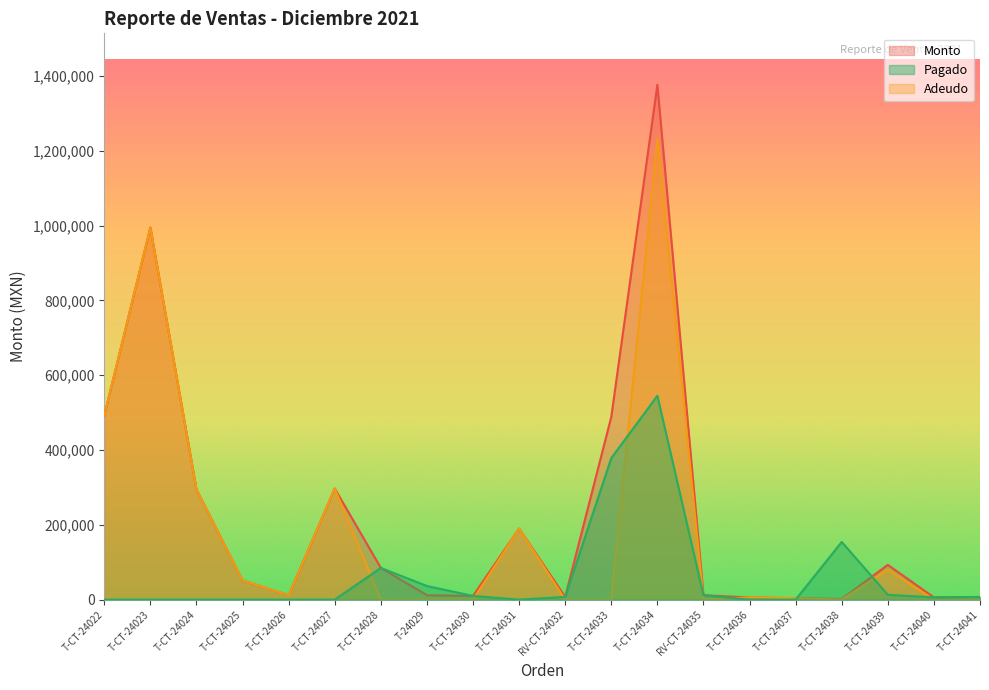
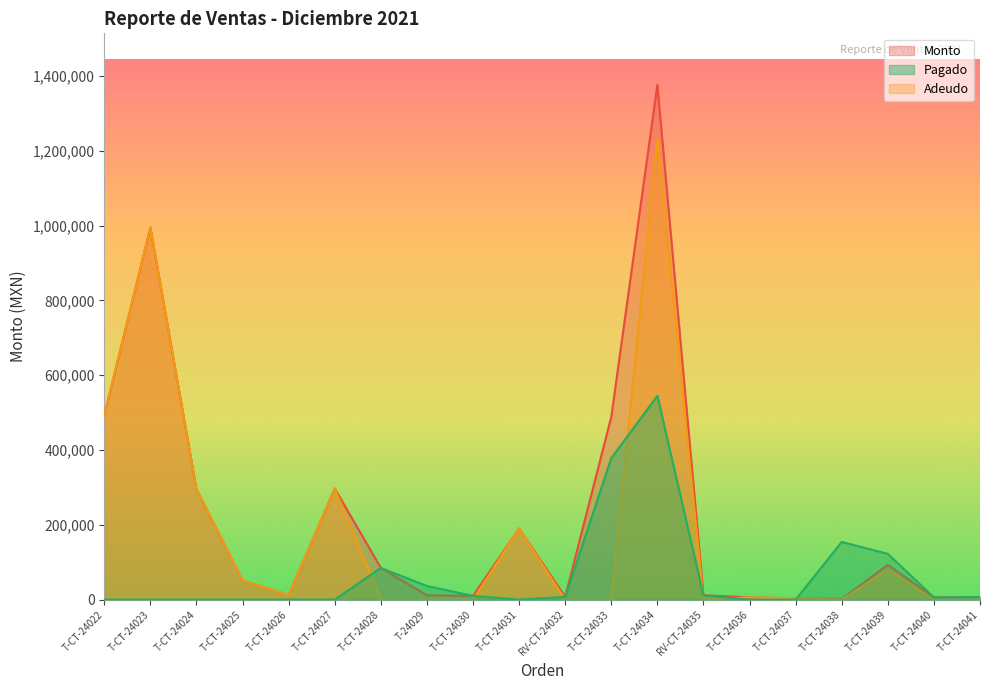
  {
    "Pagado": {
      "T-CT-24022": "0",
      "T-CT-24023": "0",
      "T-CT-24024": "0",
      "T-CT-24025": "0",
      "T-CT-24026": "0",
      "T-CT-24027": "0",
      "T-24029": "40,000",
      "T-CT-24031": "0",
      "T-CT-24033": "380,000",
      "T-CT-24034": "540,000",
      "T-CT-24038": "150,000",
-     "T-CT-24039": "10,000"
+     "T-CT-24039": "120,000"
    }
  }
